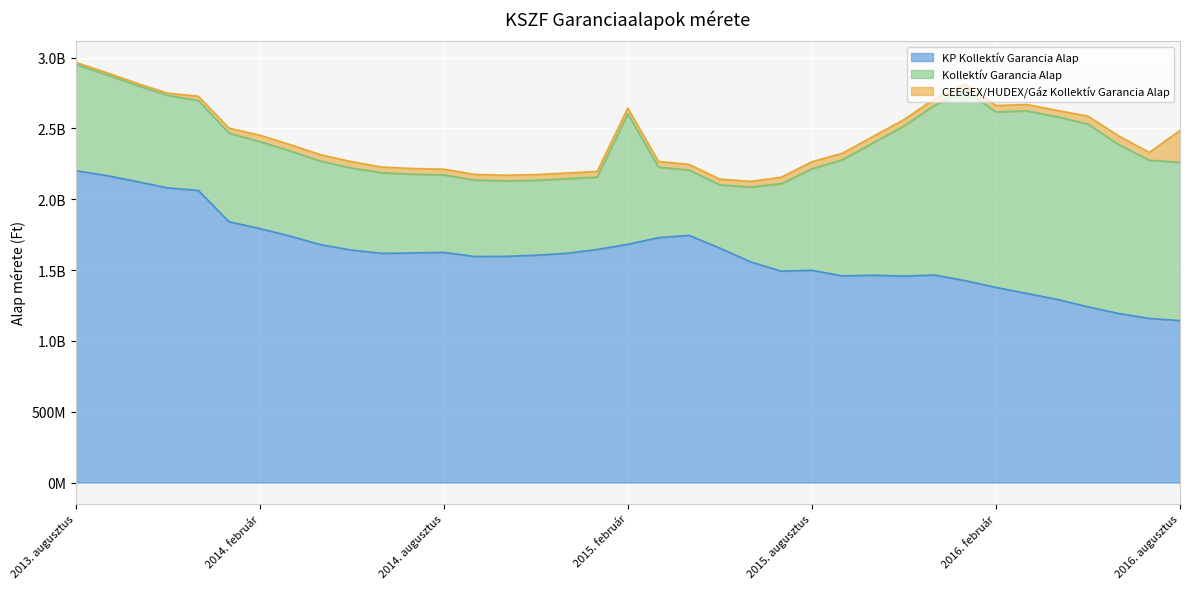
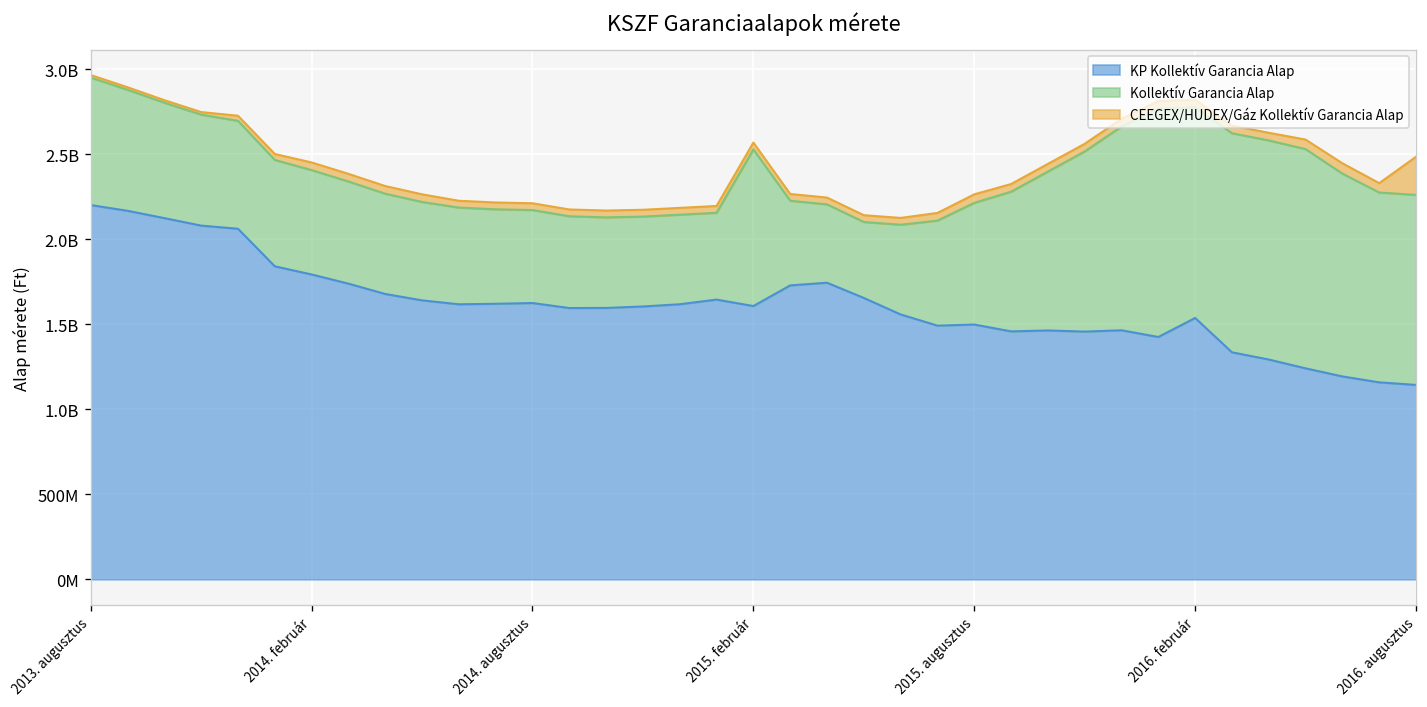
  {
    "KP Kollektív Garancia Alap": {
      "2013. augusztus": 2200000000,
      "2014. február": 1790000000,
      "2014. augusztus": 1630000000,
-     "2015. február": 1680000000,
+     "2015. február": 1610000000,
      "2015. augusztus": 1500000000,
-     "2016. február": 1380000000,
+     "2016. február": 1540000000,
      "2016. augusztus": 1140000000
    },
    "Kollektív Garancia Alap": {
      "2014. február": 610000000,
      "2014. augusztus": 550000000,
      "2015. február": 920000000,
      "2015. augusztus": 720000000,
      "2016. augusztus": 1120000000
    },
    "CEEGEX/HUDEX/Gáz Kollektív Garancia Alap": {
      "2014. február": 50000000,
      "2014. augusztus": 40000000,
      "2015. február": 40000000,
      "2015. augusztus": 50000000,
      "2016. augusztus": 220000000
    }
  }
